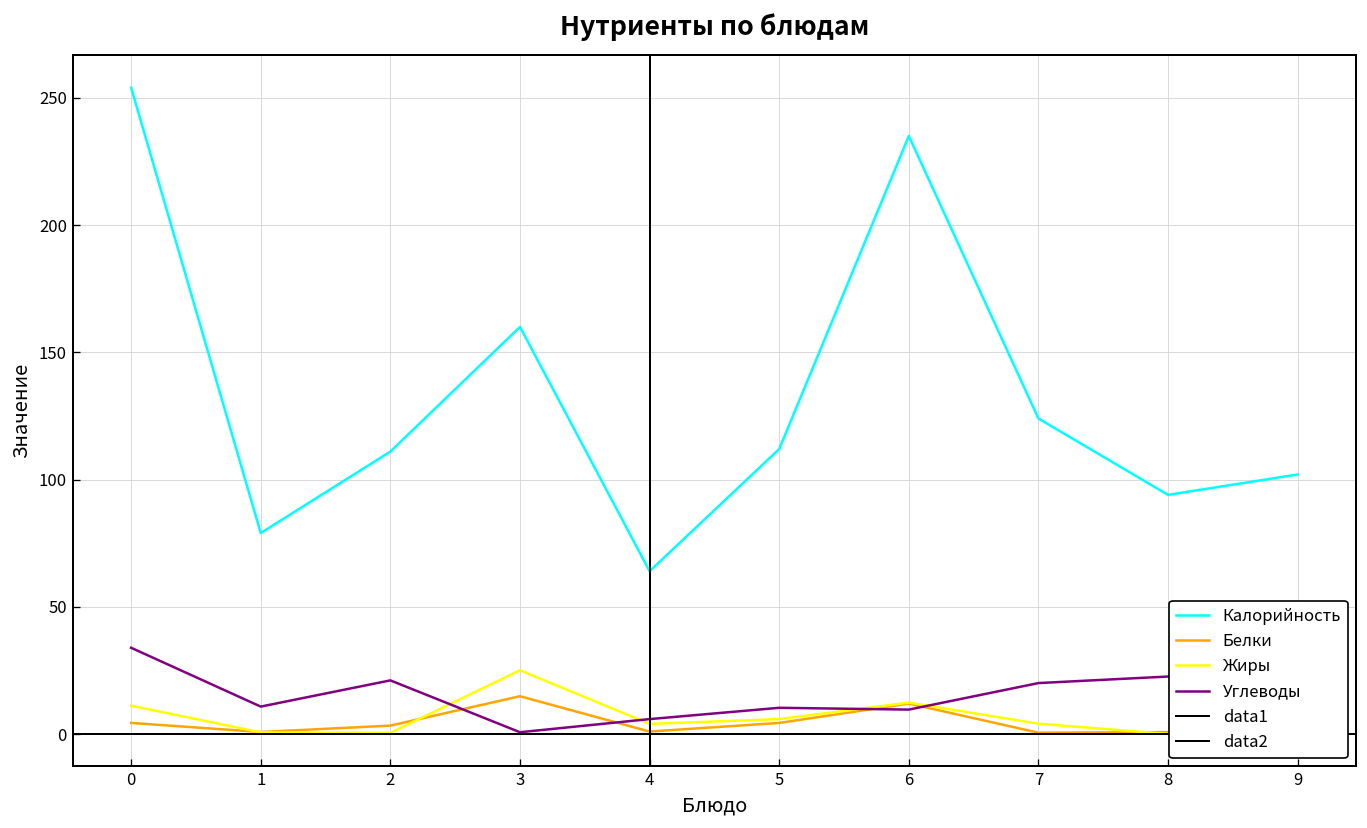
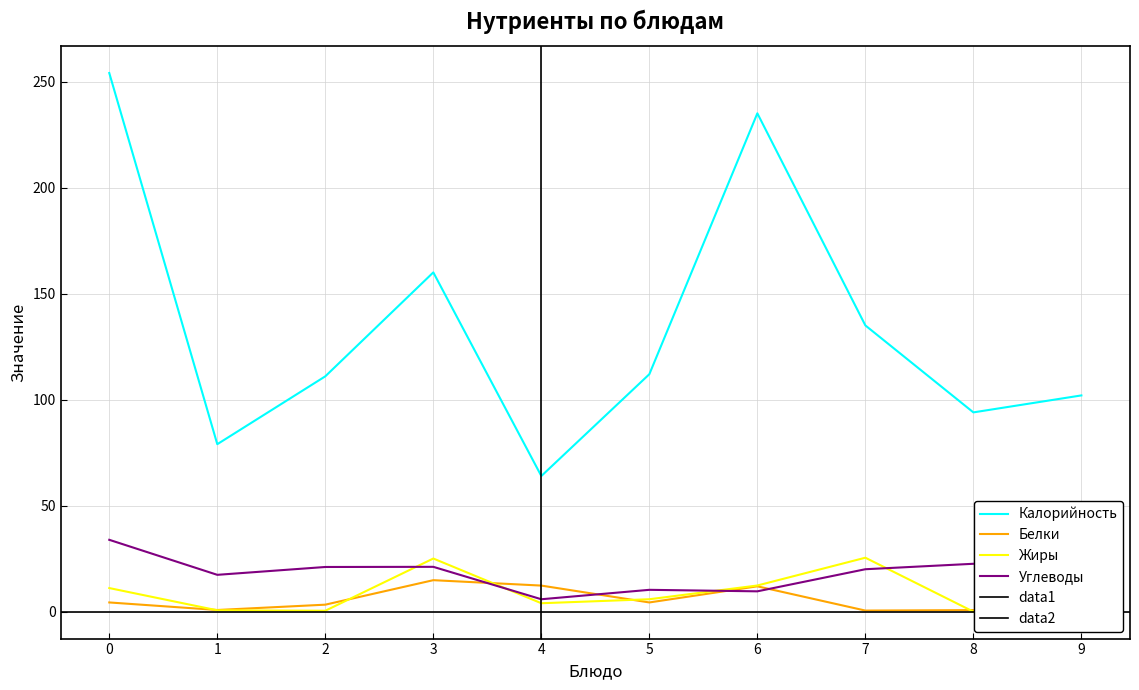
  {
    "Калорийность": {
      "0": 254,
      "1": 79,
      "2": 111,
      "3": 160,
      "4": 64,
      "5": 112,
      "6": 235,
-     "7": 124,
+     "7": 135,
      "8": 94,
      "9": 102
    },
    "Белки": {
      "0": 4,
      "2": 3,
      "3": 15,
-     "4": 1,
+     "4": 12,
      "5": 4,
      "7": 1
    },
    "Жиры": {
      "0": 11,
      "2": 0,
      "3": 25,
      "4": 4,
      "5": 6,
-     "7": 4
+     "7": 25
    },
    "Углеводы": {
      "0": 34,
-     "1": 11,
+     "1": 17,
      "2": 21,
-     "3": 1,
+     "3": 21,
      "4": 6,
      "5": 10,
      "6": 10,
      "7": 20,
      "8": 23
    }
  }
